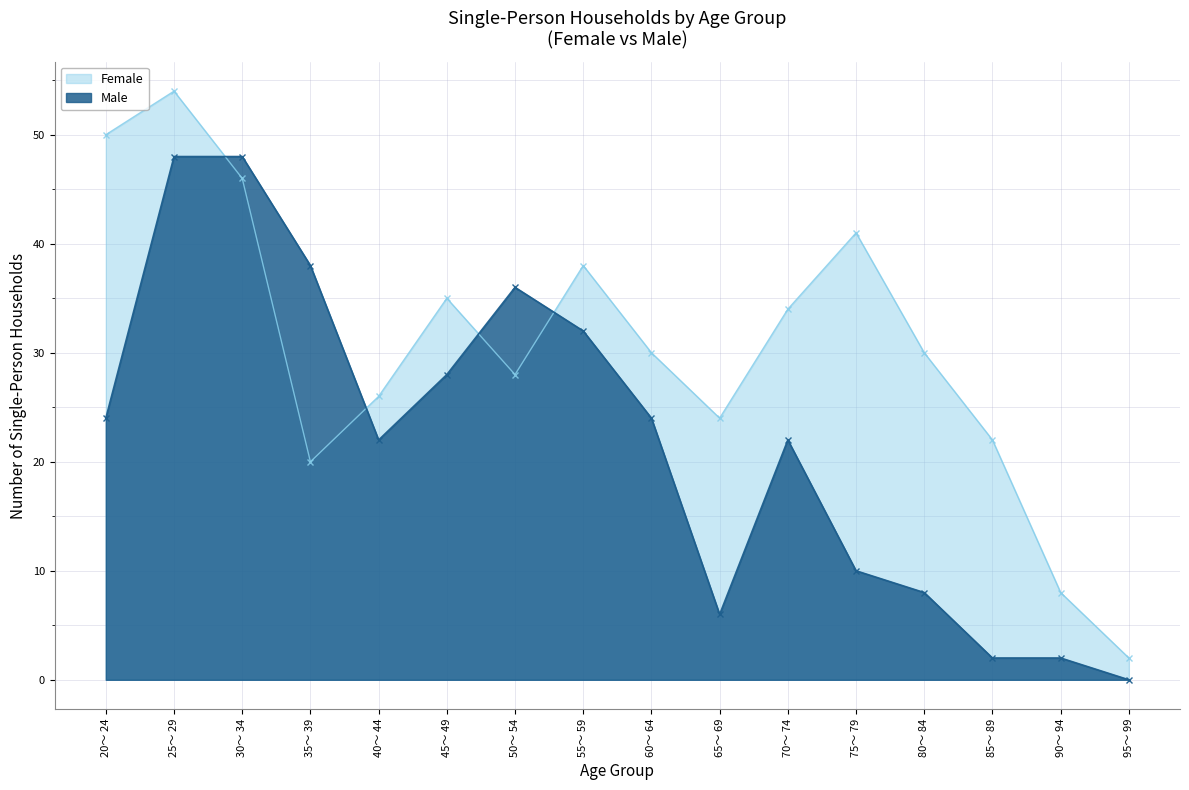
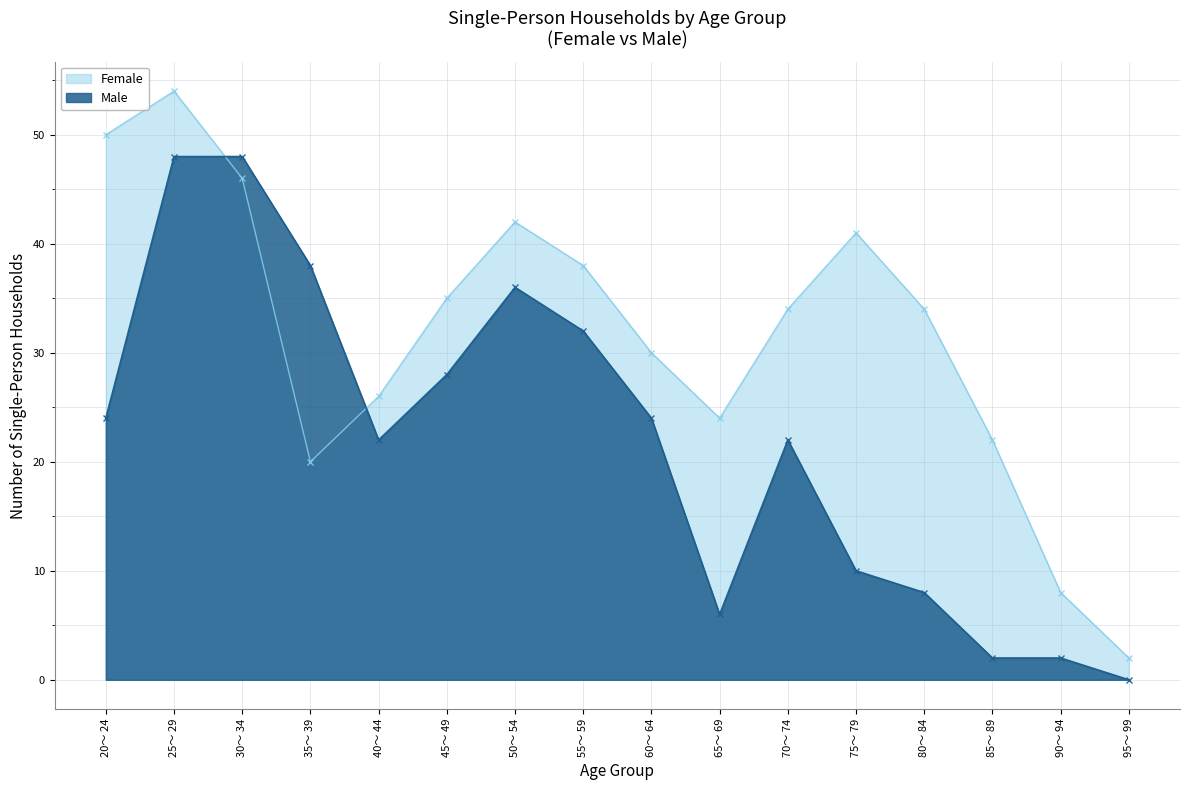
  {
    "Female": {
      "20～ 24": 50,
      "25～ 29": 54,
      "30～ 34": 46,
      "35～ 39": 20,
      "40～ 44": 26,
      "45～ 49": 35,
-     "50～ 54": 28,
+     "50～ 54": 42,
      "55～ 59": 38,
      "60～ 64": 30,
      "65～ 69": 24,
      "70～ 74": 34,
      "75～ 79": 41,
-     "80～ 84": 30,
+     "80～ 84": 34,
      "85～ 89": 22,
      "90～ 94": 8,
      "95～ 99": 2
    },
    "Male": {
      "20～ 24": 24,
      "25～ 29": 48,
      "30～ 34": 48,
      "35～ 39": 38,
      "40～ 44": 22,
      "45～ 49": 28,
      "50～ 54": 36,
      "55～ 59": 32,
      "60～ 64": 24,
      "65～ 69": 6,
      "70～ 74": 22,
      "75～ 79": 10,
      "80～ 84": 8,
      "85～ 89": 2,
      "90～ 94": 2,
      "95～ 99": 0
    }
  }
